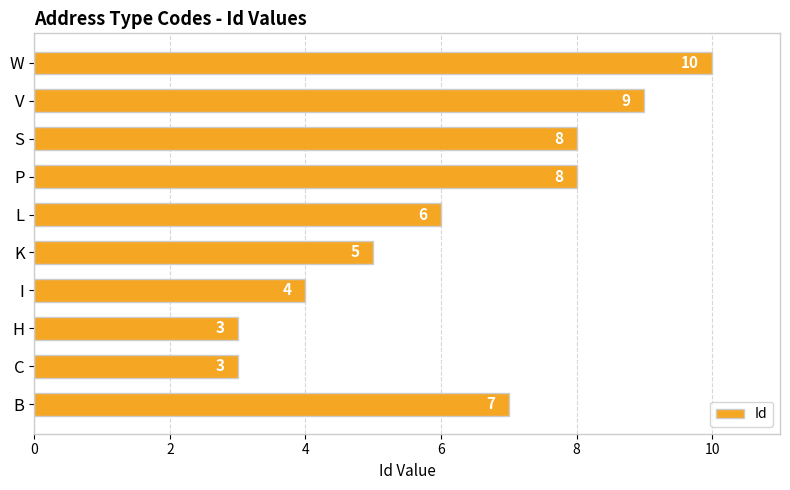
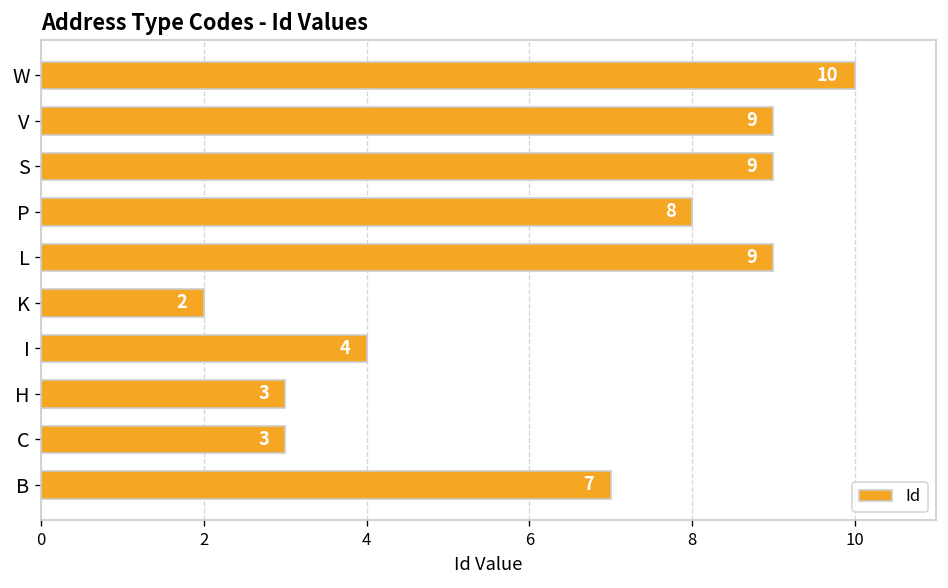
  {
    "W": 10,
    "V": 9,
-   "S": 8,
+   "S": 9,
    "P": 8,
-   "L": 6,
-   "K": 5,
+   "L": 9,
+   "K": 2,
    "I": 4,
    "H": 3,
    "C": 3,
    "B": 7
  }
